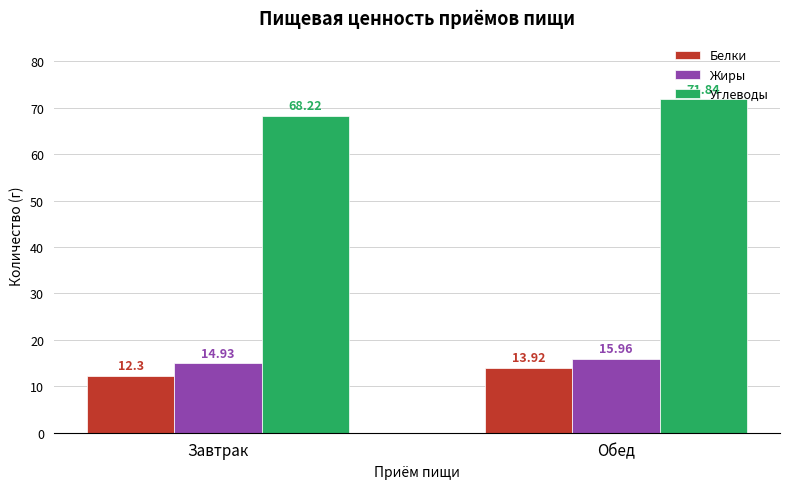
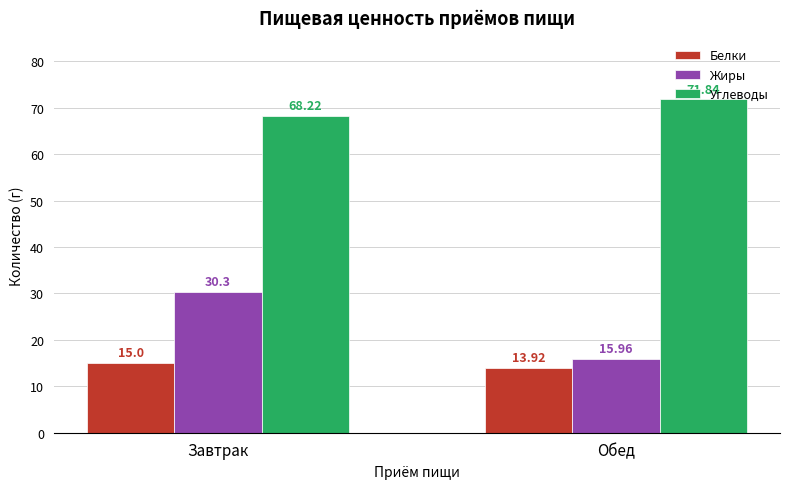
  {
    "Белки": {
-     "Завтрак": 12.3,
+     "Завтрак": 15.0,
      "Обед": 13.92
    },
    "Жиры": {
-     "Завтрак": 14.93,
+     "Завтрак": 30.3,
      "Обед": 15.96
    },
    "Углеводы": {
      "Завтрак": 68.22,
      "Обед": 71.84
    }
  }
